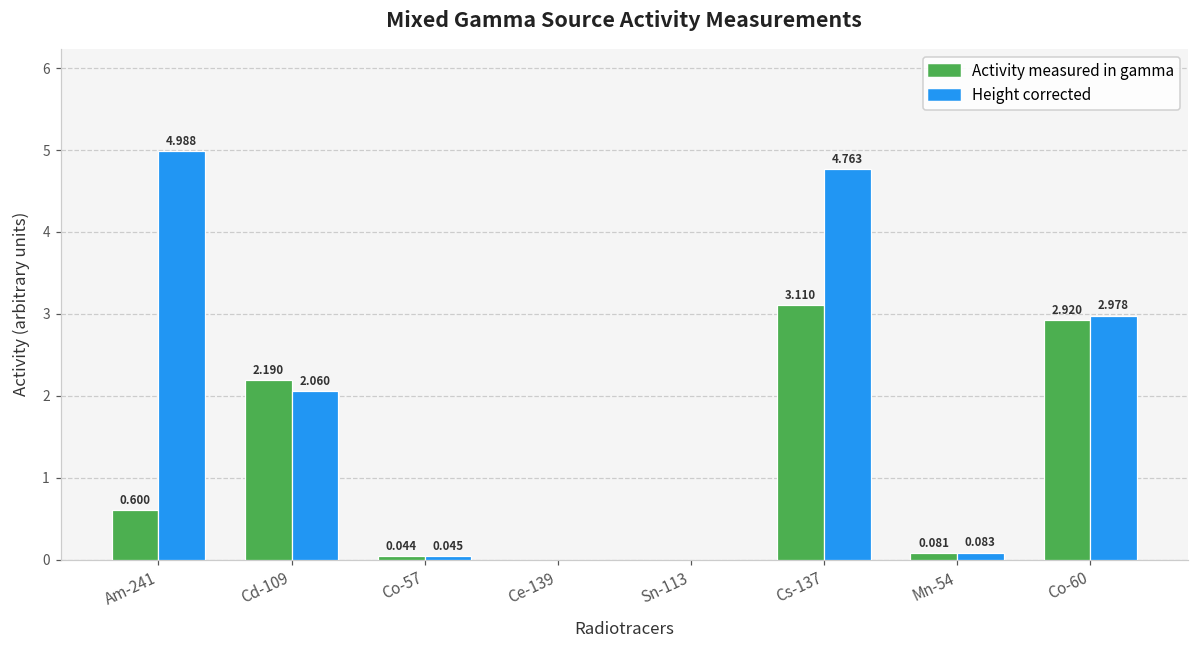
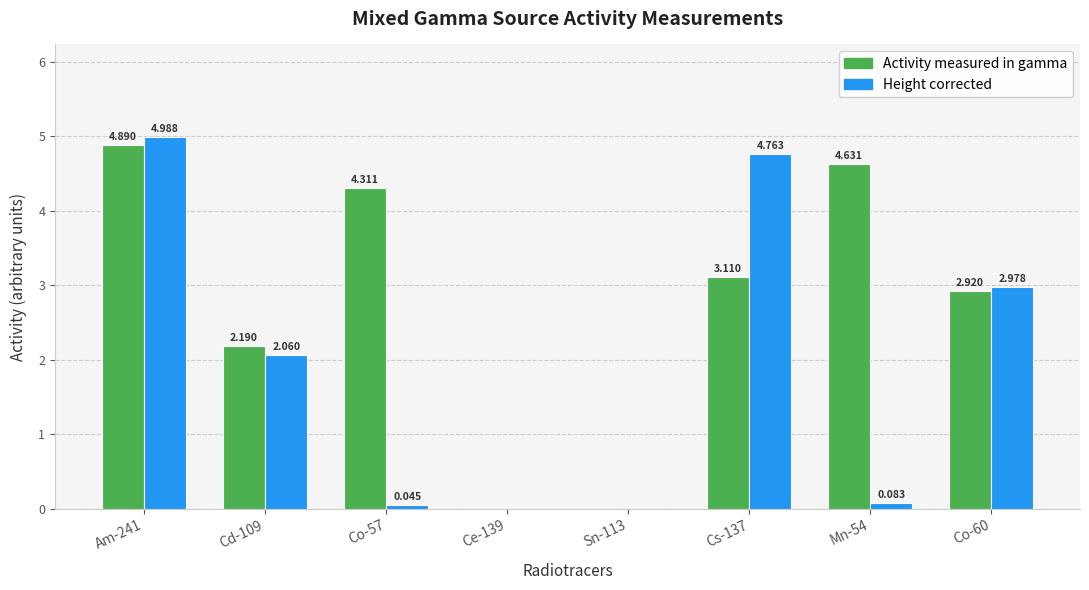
  {
    "Activity measured in gamma": {
-     "Am-241": 0.600,
+     "Am-241": 4.890,
      "Cd-109": 2.190,
-     "Co-57": 0.044,
+     "Co-57": 4.311,
      "Cs-137": 3.110,
-     "Mn-54": 0.081,
+     "Mn-54": 4.631,
      "Co-60": 2.920
    },
    "Height corrected": {
      "Am-241": 4.988,
      "Cd-109": 2.060,
      "Co-57": 0.045,
      "Cs-137": 4.763,
      "Mn-54": 0.083,
      "Co-60": 2.978
    }
  }
